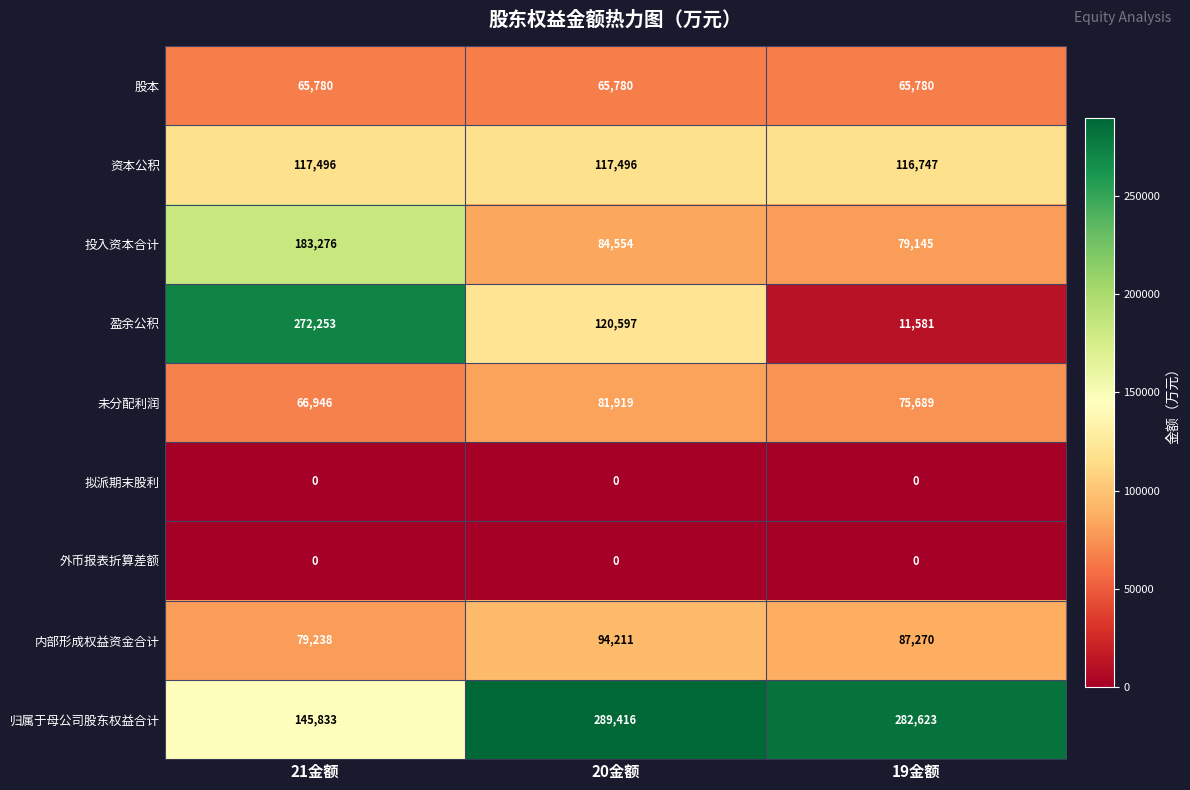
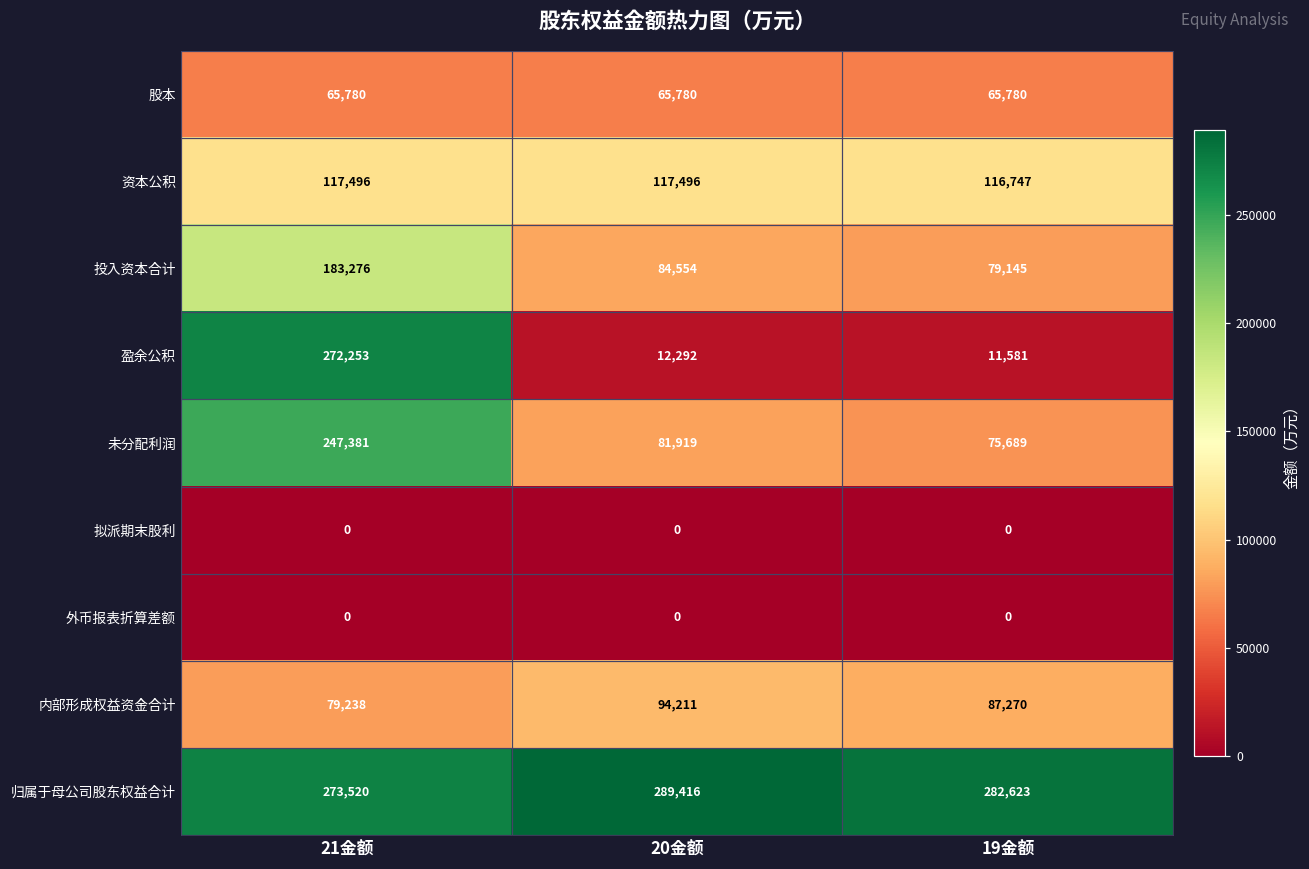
  {
    "股本": {
      "21金额": "65,780",
      "20金额": "65,780",
      "19金额": "65,780"
    },
    "资本公积": {
      "21金额": "117,496",
      "20金额": "117,496",
      "19金额": "116,747"
    },
    "投入资本合计": {
      "21金额": "183,276",
      "20金额": "84,554",
      "19金额": "79,145"
    },
    "盈余公积": {
      "21金额": "272,253",
-     "20金额": "120,597",
+     "20金额": "12,292",
      "19金额": "11,581"
    },
    "未分配利润": {
-     "21金额": "66,946",
+     "21金额": "247,381",
      "20金额": "81,919",
      "19金额": "75,689"
    },
    "拟派期末股利": {
      "21金额": "0",
      "20金额": "0",
      "19金额": "0"
    },
    "外币报表折算差额": {
      "21金额": "0",
      "20金额": "0",
      "19金额": "0"
    },
    "内部形成权益资金合计": {
      "21金额": "79,238",
      "20金额": "94,211",
      "19金额": "87,270"
    },
    "归属于母公司股东权益合计": {
-     "21金额": "145,833",
+     "21金额": "273,520",
      "20金额": "289,416",
      "19金额": "282,623"
    }
  }
